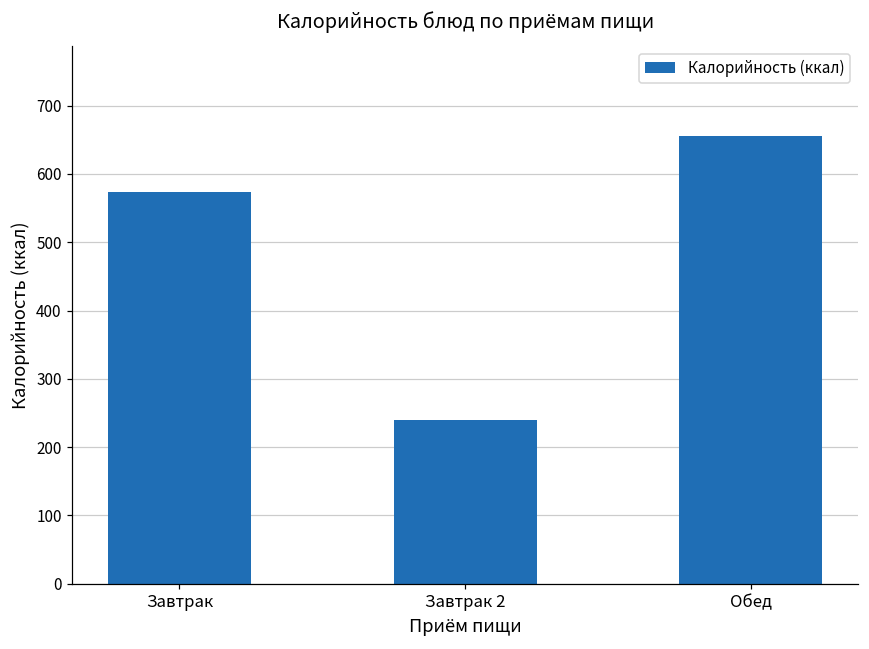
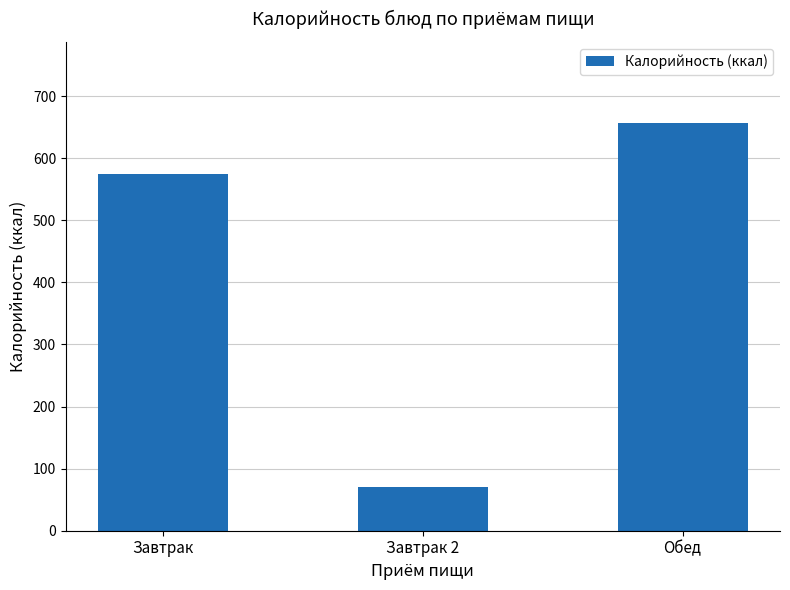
  {
    "Завтрак": 570,
-   "Завтрак 2": 240,
+   "Завтрак 2": 70,
    "Обед": 660
  }
